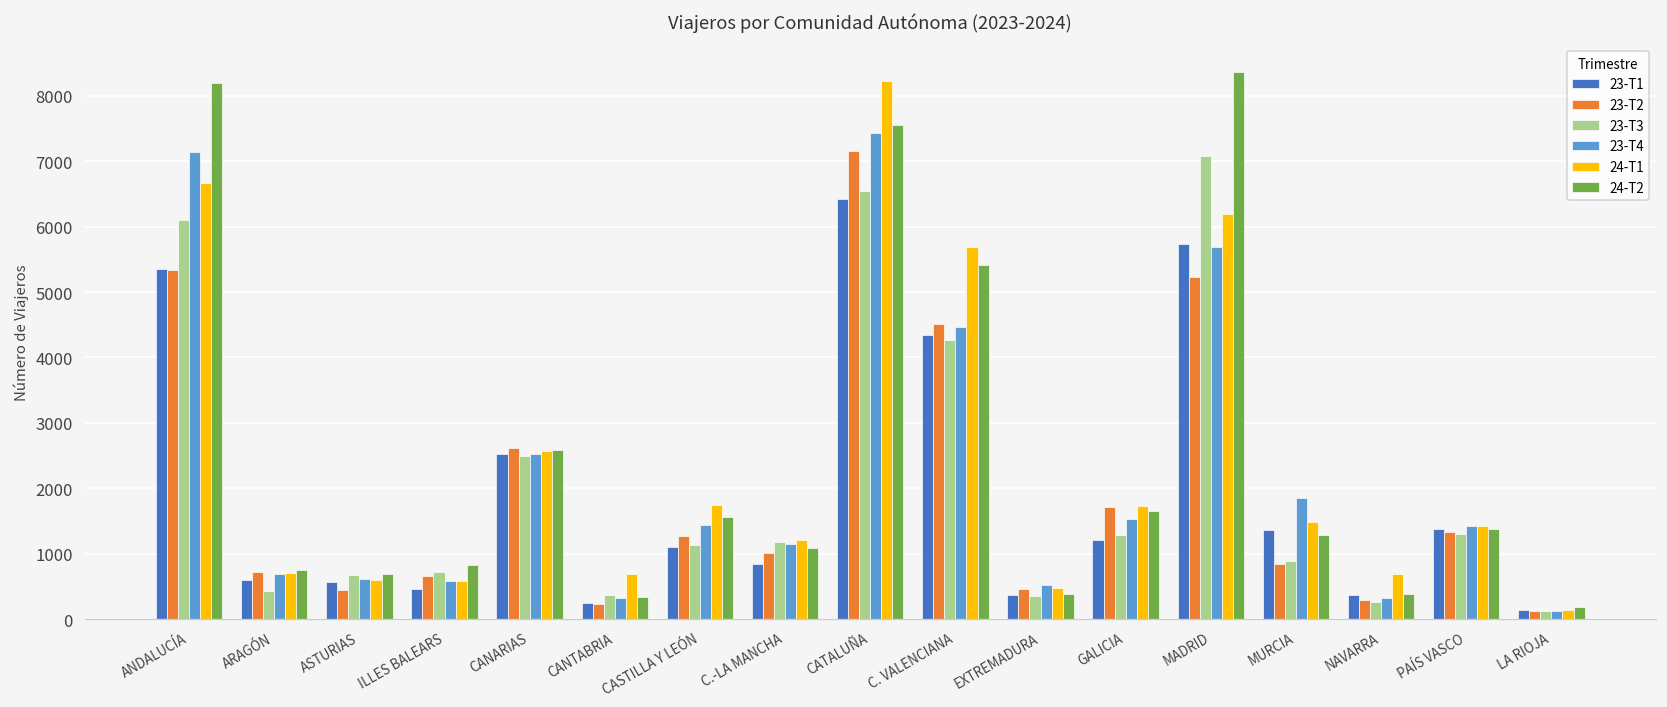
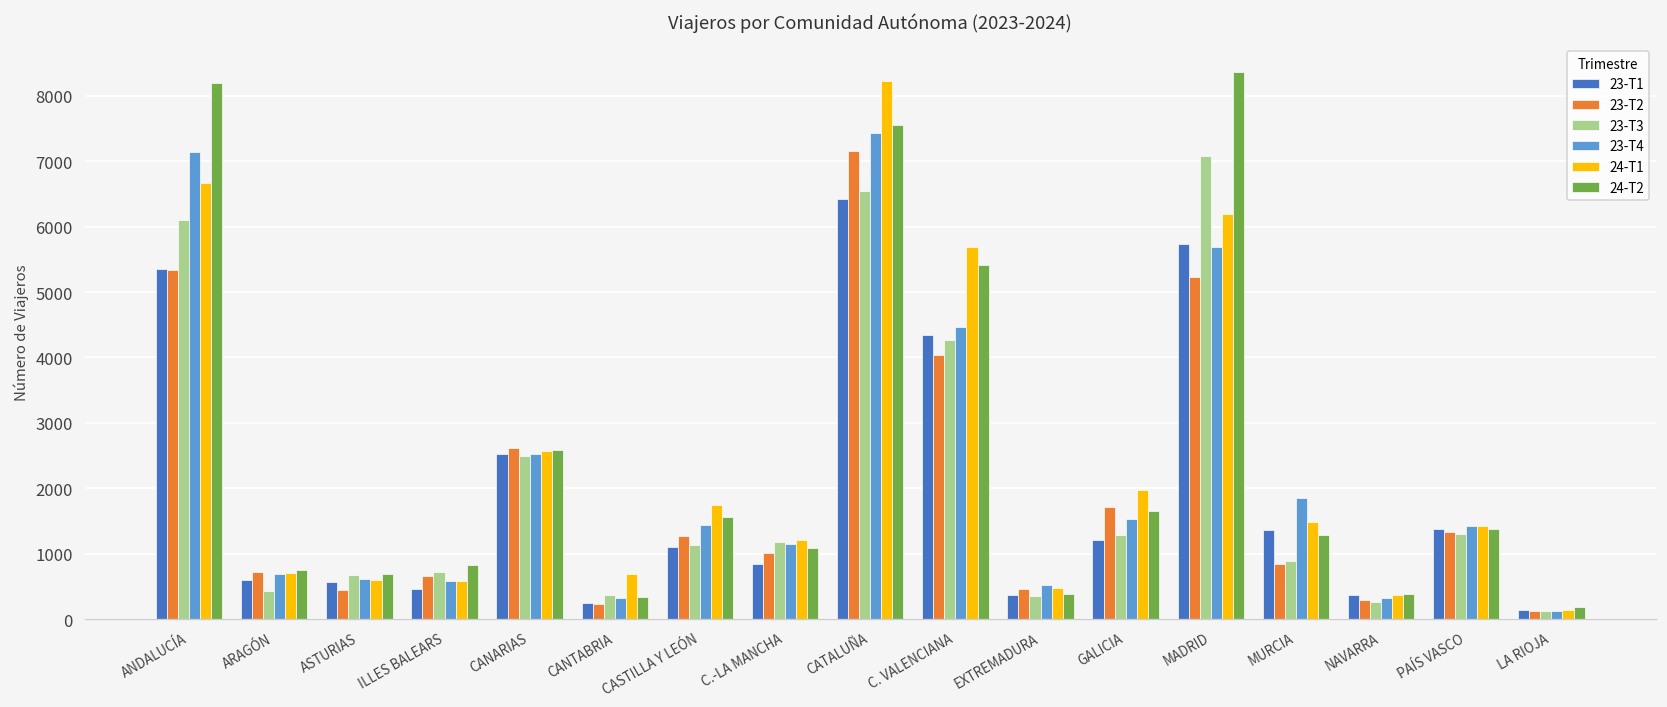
  {
    "23-T2": {
      "ANDALUCÍA": 5300,
      "ARAGÓN": 700,
      "ASTURIAS": 400,
      "ILLES BALEARS": 700,
      "CANARIAS": 2600,
      "CANTABRIA": 200,
      "CASTILLA Y LEÓN": 1300,
      "C.-LA MANCHA": 1000,
      "CATALUÑA": 7200,
-     "C. VALENCIANA": 4500,
+     "C. VALENCIANA": 4000,
      "EXTREMADURA": 500,
      "GALICIA": 1700,
      "MADRID": 5200,
      "MURCIA": 800,
      "NAVARRA": 300,
      "PAÍS VASCO": 1300,
      "LA RIOJA": 100
    },
    "23-T3": {
      "ANDALUCÍA": 6100,
      "ARAGÓN": 400,
      "ASTURIAS": 700,
      "ILLES BALEARS": 700,
      "CANARIAS": 2500,
      "CANTABRIA": 400,
      "CASTILLA Y LEÓN": 1100,
      "C.-LA MANCHA": 1200,
      "CATALUÑA": 6500,
      "C. VALENCIANA": 4300,
      "EXTREMADURA": 400,
      "GALICIA": 1300,
      "MADRID": 7100,
      "MURCIA": 900,
      "NAVARRA": 300,
      "PAÍS VASCO": 1300,
      "LA RIOJA": 100
    },
    "24-T1": {
      "ANDALUCÍA": 6700,
      "ARAGÓN": 700,
      "ASTURIAS": 600,
      "ILLES BALEARS": 600,
      "CANARIAS": 2600,
      "CANTABRIA": 700,
      "CASTILLA Y LEÓN": 1800,
      "C.-LA MANCHA": 1200,
      "CATALUÑA": 8200,
      "C. VALENCIANA": 5700,
      "EXTREMADURA": 500,
-     "GALICIA": 1700,
+     "GALICIA": 2000,
      "MADRID": 6200,
      "MURCIA": 1500,
-     "NAVARRA": 700,
+     "NAVARRA": 400,
      "PAÍS VASCO": 1400,
      "LA RIOJA": 200
    },
    "24-T2": {
      "ANDALUCÍA": 8200,
      "ARAGÓN": 700,
      "ASTURIAS": 700,
      "ILLES BALEARS": 800,
      "CANARIAS": 2600,
      "CANTABRIA": 300,
      "CASTILLA Y LEÓN": 1600,
      "C.-LA MANCHA": 1100,
      "CATALUÑA": 7500,
      "C. VALENCIANA": 5400,
      "EXTREMADURA": 400,
      "GALICIA": 1700,
      "MADRID": 8400,
      "MURCIA": 1300,
      "NAVARRA": 400,
      "PAÍS VASCO": 1400,
      "LA RIOJA": 200
    }
  }
